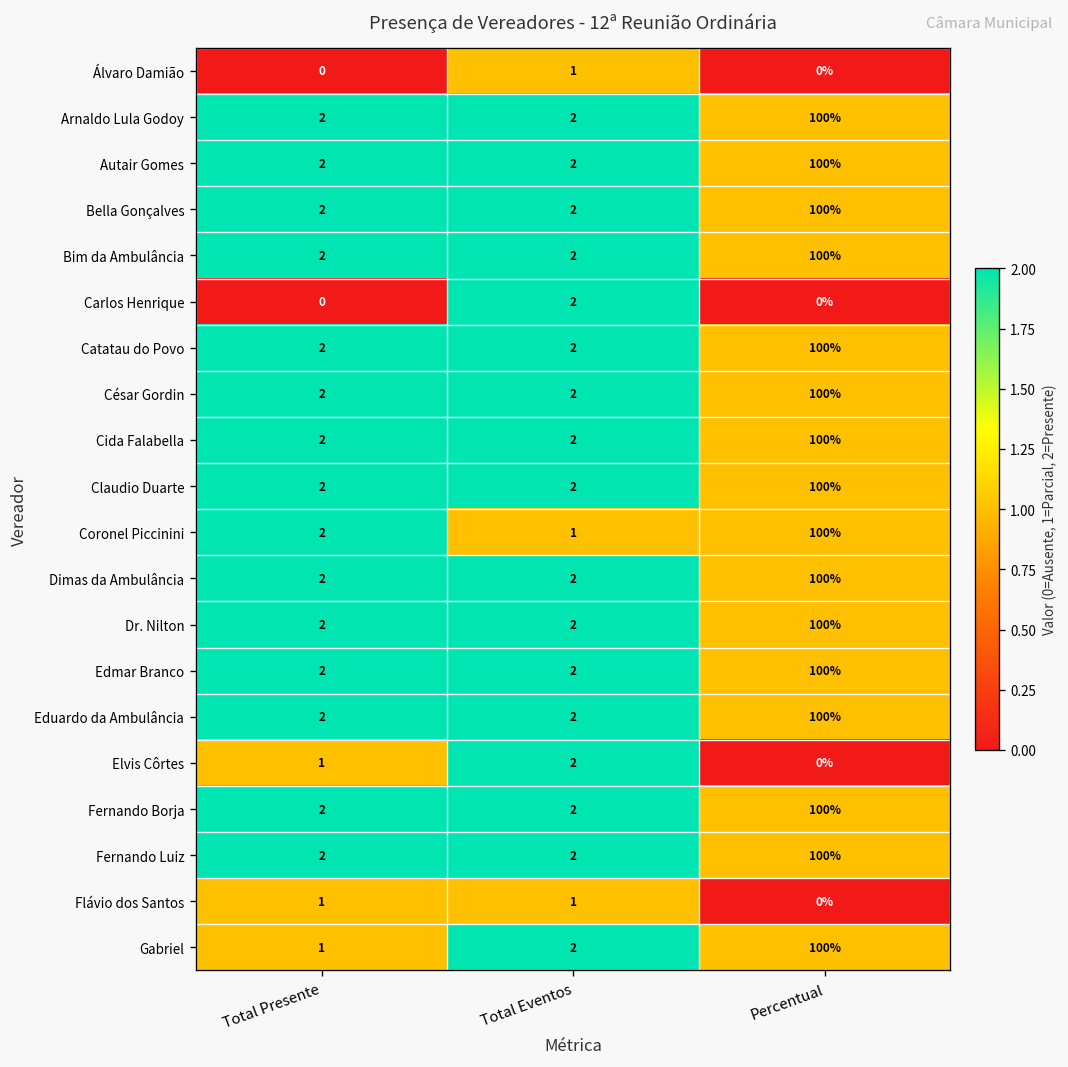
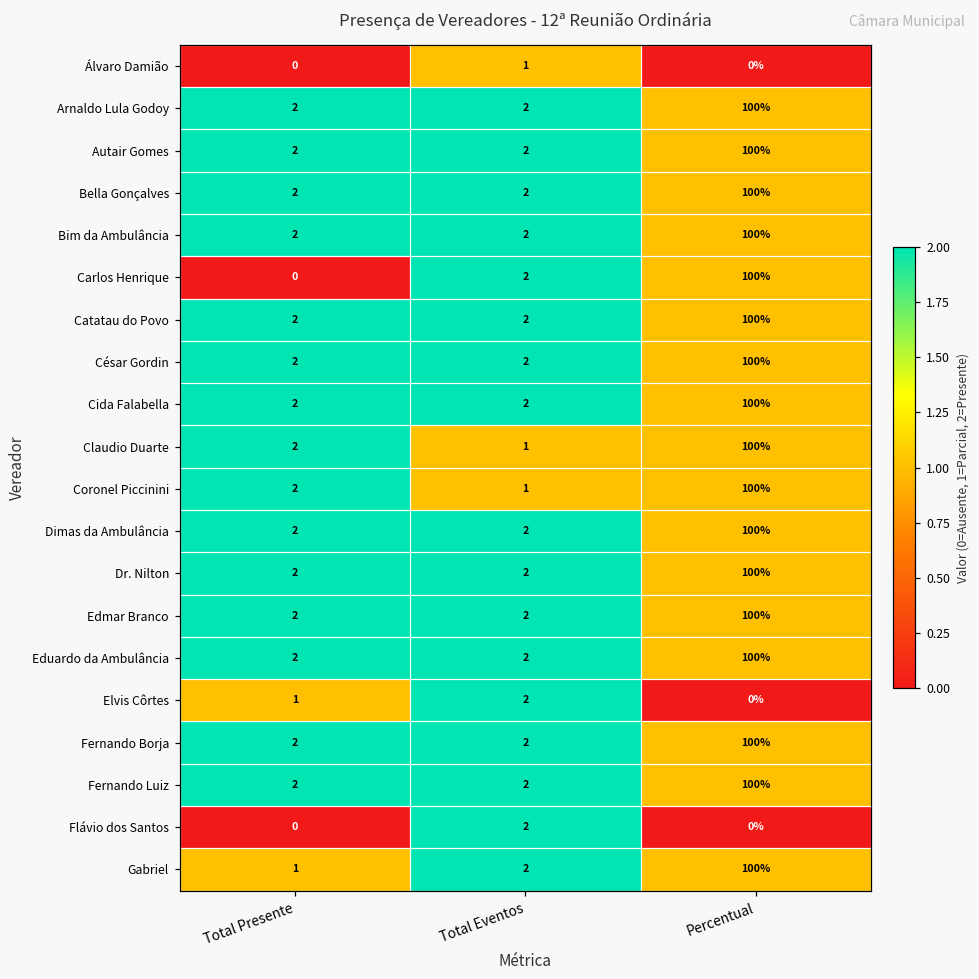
  {
    "Álvaro Damião": {
      "Total Presente": "0",
      "Total Eventos": "1",
      "Percentual": "0%"
    },
    "Arnaldo Lula Godoy": {
      "Total Presente": "2",
      "Total Eventos": "2",
      "Percentual": "100%"
    },
    "Autair Gomes": {
      "Total Presente": "2",
      "Total Eventos": "2",
      "Percentual": "100%"
    },
    "Bella Gonçalves": {
      "Total Presente": "2",
      "Total Eventos": "2",
      "Percentual": "100%"
    },
    "Bim da Ambulância": {
      "Total Presente": "2",
      "Total Eventos": "2",
      "Percentual": "100%"
    },
    "Carlos Henrique": {
      "Total Presente": "0",
      "Total Eventos": "2",
-     "Percentual": "0%"
+     "Percentual": "100%"
    },
    "Catatau do Povo": {
      "Total Presente": "2",
      "Total Eventos": "2",
      "Percentual": "100%"
    },
    "César Gordin": {
      "Total Presente": "2",
      "Total Eventos": "2",
      "Percentual": "100%"
    },
    "Cida Falabella": {
      "Total Presente": "2",
      "Total Eventos": "2",
      "Percentual": "100%"
    },
    "Claudio Duarte": {
      "Total Presente": "2",
-     "Total Eventos": "2",
+     "Total Eventos": "1",
      "Percentual": "100%"
    },
    "Coronel Piccinini": {
      "Total Presente": "2",
      "Total Eventos": "1",
      "Percentual": "100%"
    },
    "Dimas da Ambulância": {
      "Total Presente": "2",
      "Total Eventos": "2",
      "Percentual": "100%"
    },
    "Dr. Nilton": {
      "Total Presente": "2",
      "Total Eventos": "2",
      "Percentual": "100%"
    },
    "Edmar Branco": {
      "Total Presente": "2",
      "Total Eventos": "2",
      "Percentual": "100%"
    },
    "Eduardo da Ambulância": {
      "Total Presente": "2",
      "Total Eventos": "2",
      "Percentual": "100%"
    },
    "Elvis Côrtes": {
      "Total Presente": "1",
      "Total Eventos": "2",
      "Percentual": "0%"
    },
    "Fernando Borja": {
      "Total Presente": "2",
      "Total Eventos": "2",
      "Percentual": "100%"
    },
    "Fernando Luiz": {
      "Total Presente": "2",
      "Total Eventos": "2",
      "Percentual": "100%"
    },
    "Flávio dos Santos": {
-     "Total Presente": "1",
-     "Total Eventos": "1",
+     "Total Presente": "0",
+     "Total Eventos": "2",
      "Percentual": "0%"
    },
    "Gabriel": {
      "Total Presente": "1",
      "Total Eventos": "2",
      "Percentual": "100%"
    }
  }
